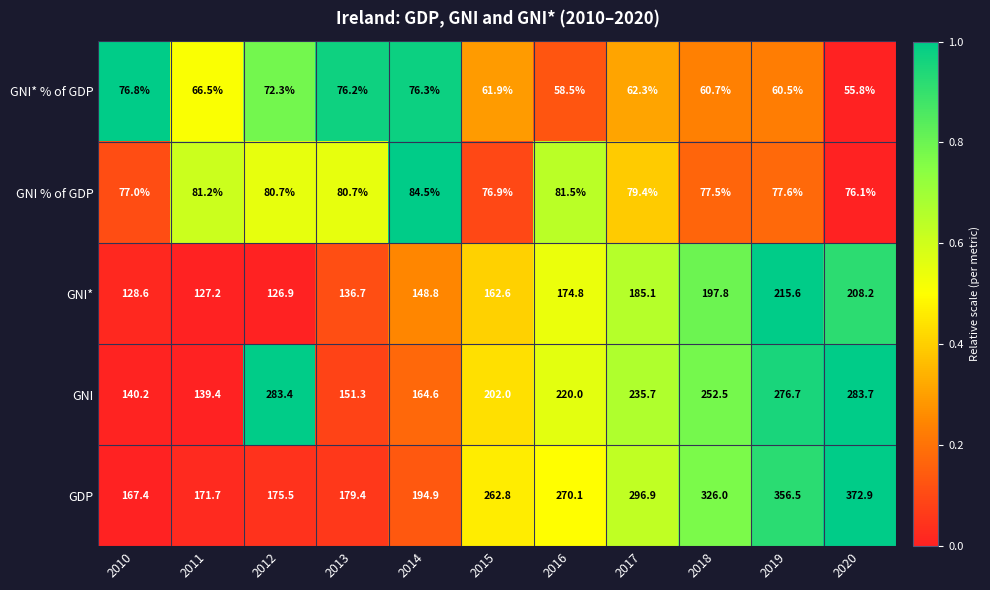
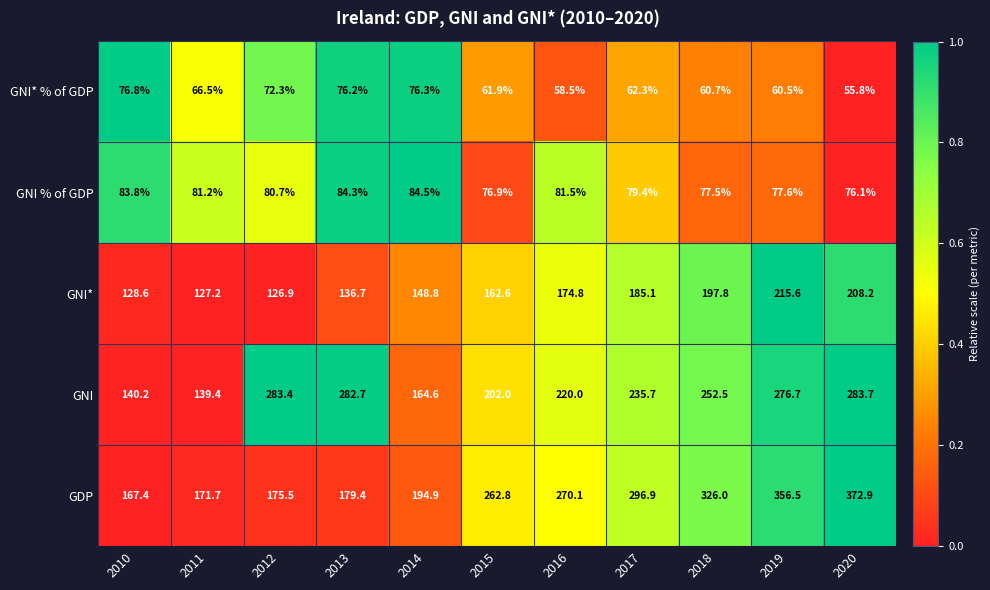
  {
    "GNI* % of GDP": {
      "2010": "76.8%",
      "2011": "66.5%",
      "2012": "72.3%",
      "2013": "76.2%",
      "2014": "76.3%",
      "2015": "61.9%",
      "2016": "58.5%",
      "2017": "62.3%",
      "2018": "60.7%",
      "2019": "60.5%",
      "2020": "55.8%"
    },
    "GNI % of GDP": {
-     "2010": "77.0%",
+     "2010": "83.8%",
      "2011": "81.2%",
      "2012": "80.7%",
-     "2013": "80.7%",
+     "2013": "84.3%",
      "2014": "84.5%",
      "2015": "76.9%",
      "2016": "81.5%",
      "2017": "79.4%",
      "2018": "77.5%",
      "2019": "77.6%",
      "2020": "76.1%"
    },
    "GNI*": {
      "2010": "128.6",
      "2011": "127.2",
      "2012": "126.9",
      "2013": "136.7",
      "2014": "148.8",
      "2015": "162.6",
      "2016": "174.8",
      "2017": "185.1",
      "2018": "197.8",
      "2019": "215.6",
      "2020": "208.2"
    },
    "GNI": {
      "2010": "140.2",
      "2011": "139.4",
      "2012": "283.4",
-     "2013": "151.3",
+     "2013": "282.7",
      "2014": "164.6",
      "2015": "202.0",
      "2016": "220.0",
      "2017": "235.7",
      "2018": "252.5",
      "2019": "276.7",
      "2020": "283.7"
    },
    "GDP": {
      "2010": "167.4",
      "2011": "171.7",
      "2012": "175.5",
      "2013": "179.4",
      "2014": "194.9",
      "2015": "262.8",
      "2016": "270.1",
      "2017": "296.9",
      "2018": "326.0",
      "2019": "356.5",
      "2020": "372.9"
    }
  }
